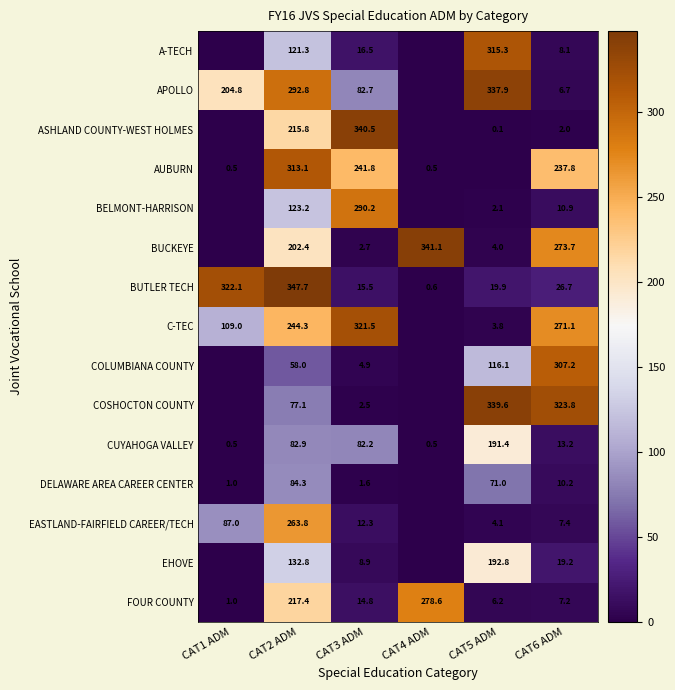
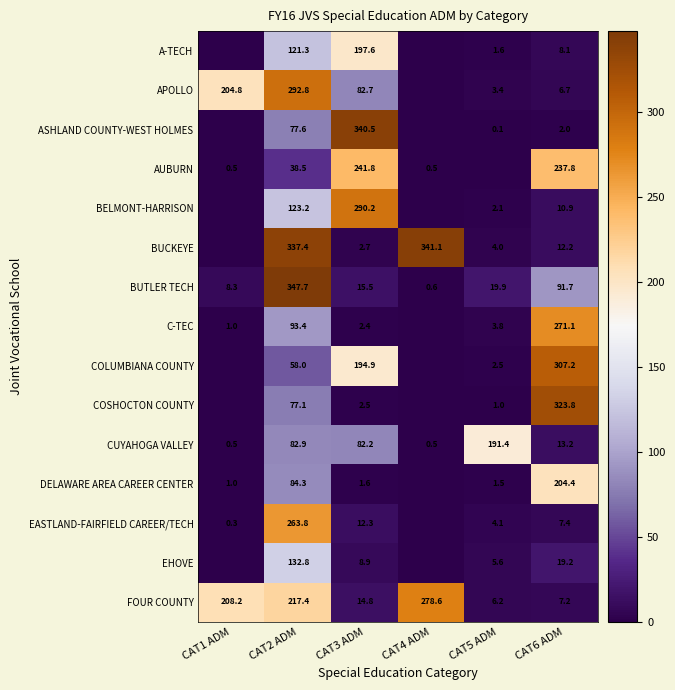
  {
    "A-TECH": {
      "CAT2 ADM": 121.3,
-     "CAT3 ADM": 16.5,
-     "CAT5 ADM": 315.3,
+     "CAT3 ADM": 197.6,
+     "CAT5 ADM": 1.6,
      "CAT6 ADM": 8.1
    },
    "APOLLO": {
      "CAT1 ADM": 204.8,
      "CAT2 ADM": 292.8,
      "CAT3 ADM": 82.7,
-     "CAT5 ADM": 337.9,
+     "CAT5 ADM": 3.4,
      "CAT6 ADM": 6.7
    },
    "ASHLAND COUNTY-WEST HOLMES": {
-     "CAT2 ADM": 215.8,
+     "CAT2 ADM": 77.6,
      "CAT3 ADM": 340.5,
      "CAT5 ADM": 0.1,
      "CAT6 ADM": 2.0
    },
    "AUBURN": {
      "CAT1 ADM": 0.5,
-     "CAT2 ADM": 313.1,
+     "CAT2 ADM": 38.5,
      "CAT3 ADM": 241.8,
      "CAT4 ADM": 0.5,
      "CAT6 ADM": 237.8
    },
    "BELMONT-HARRISON": {
      "CAT2 ADM": 123.2,
      "CAT3 ADM": 290.2,
      "CAT5 ADM": 2.1,
      "CAT6 ADM": 10.9
    },
    "BUCKEYE": {
-     "CAT2 ADM": 202.4,
+     "CAT2 ADM": 337.4,
      "CAT3 ADM": 2.7,
      "CAT4 ADM": 341.1,
      "CAT5 ADM": 4.0,
-     "CAT6 ADM": 273.7
+     "CAT6 ADM": 12.2
    },
    "BUTLER TECH": {
-     "CAT1 ADM": 322.1,
+     "CAT1 ADM": 8.3,
      "CAT2 ADM": 347.7,
      "CAT3 ADM": 15.5,
      "CAT4 ADM": 0.6,
      "CAT5 ADM": 19.9,
-     "CAT6 ADM": 26.7
+     "CAT6 ADM": 91.7
    },
    "C-TEC": {
-     "CAT1 ADM": 109.0,
-     "CAT2 ADM": 244.3,
-     "CAT3 ADM": 321.5,
+     "CAT1 ADM": 1.0,
+     "CAT2 ADM": 93.4,
+     "CAT3 ADM": 2.4,
      "CAT5 ADM": 3.8,
      "CAT6 ADM": 271.1
    },
    "COLUMBIANA COUNTY": {
      "CAT2 ADM": 58.0,
-     "CAT3 ADM": 4.9,
-     "CAT5 ADM": 116.1,
+     "CAT3 ADM": 194.9,
+     "CAT5 ADM": 2.5,
      "CAT6 ADM": 307.2
    },
    "COSHOCTON COUNTY": {
      "CAT2 ADM": 77.1,
      "CAT3 ADM": 2.5,
-     "CAT5 ADM": 339.6,
+     "CAT5 ADM": 1.0,
      "CAT6 ADM": 323.8
    },
    "CUYAHOGA VALLEY": {
      "CAT1 ADM": 0.5,
      "CAT2 ADM": 82.9,
      "CAT3 ADM": 82.2,
      "CAT4 ADM": 0.5,
      "CAT5 ADM": 191.4,
      "CAT6 ADM": 13.2
    },
    "DELAWARE AREA CAREER CENTER": {
      "CAT1 ADM": 1.0,
      "CAT2 ADM": 84.3,
      "CAT3 ADM": 1.6,
-     "CAT5 ADM": 71.0,
-     "CAT6 ADM": 10.2
+     "CAT5 ADM": 1.5,
+     "CAT6 ADM": 204.4
    },
    "EASTLAND-FAIRFIELD CAREER/TECH": {
-     "CAT1 ADM": 87.0,
+     "CAT1 ADM": 0.3,
      "CAT2 ADM": 263.8,
      "CAT3 ADM": 12.3,
      "CAT5 ADM": 4.1,
      "CAT6 ADM": 7.4
    },
    "EHOVE": {
      "CAT2 ADM": 132.8,
      "CAT3 ADM": 8.9,
-     "CAT5 ADM": 192.8,
+     "CAT5 ADM": 5.6,
      "CAT6 ADM": 19.2
    },
    "FOUR COUNTY": {
-     "CAT1 ADM": 1.0,
+     "CAT1 ADM": 208.2,
      "CAT2 ADM": 217.4,
      "CAT3 ADM": 14.8,
      "CAT4 ADM": 278.6,
      "CAT5 ADM": 6.2,
      "CAT6 ADM": 7.2
    }
  }
